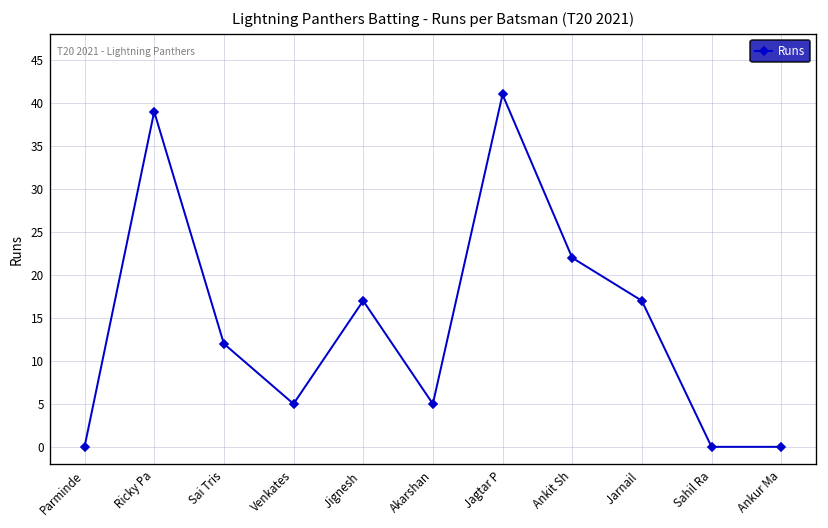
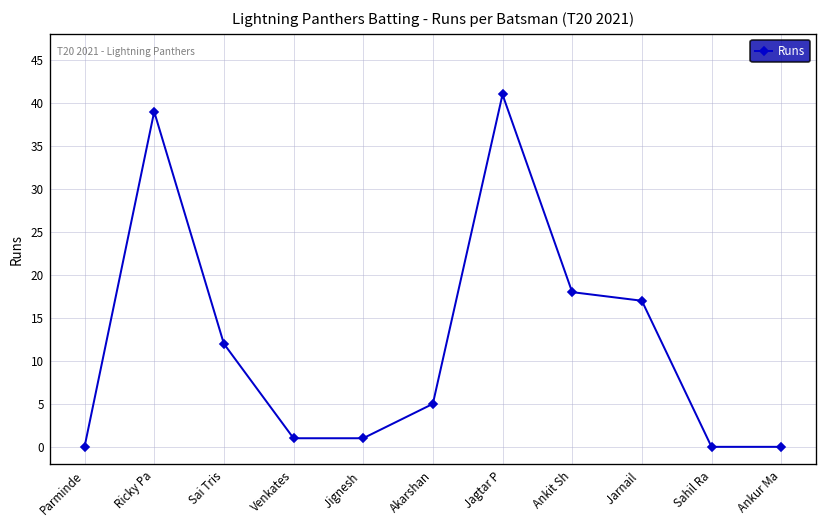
  {
    "Parminde": 0,
    "Ricky Pa": 39,
    "Sai Tris": 12,
-   "Venkates": 5,
-   "Jignesh": 17,
+   "Venkates": 1,
+   "Jignesh": 1,
    "Akarshan": 5,
    "Jagtar P": 41,
-   "Ankit Sh": 22,
+   "Ankit Sh": 18,
    "Jarnail": 17,
    "Sahil Ra": 0,
    "Ankur Ma": 0
  }
